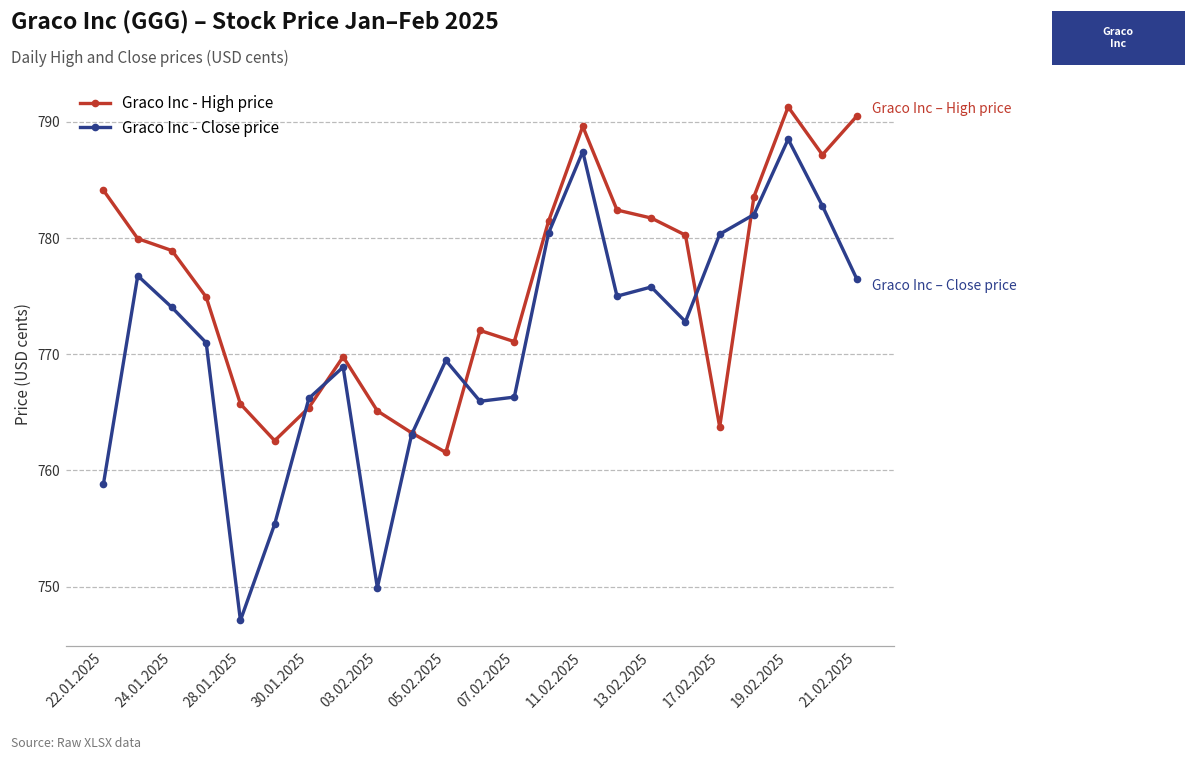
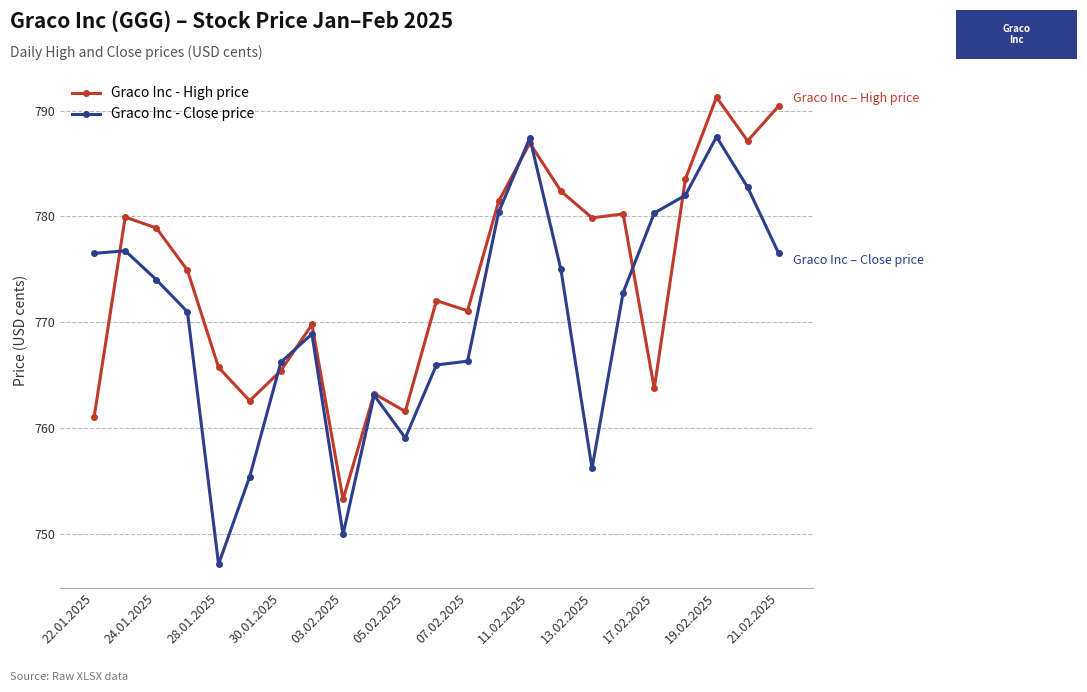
  {
    "Graco Inc - High price": {
-     "22.01.2025": 784.1,
+     "22.01.2025": 761.0,
      "24.01.2025": 778.9,
      "28.01.2025": 765.7,
      "30.01.2025": 765.4,
-     "03.02.2025": 765.1,
+     "03.02.2025": 753.2,
      "05.02.2025": 761.6,
      "07.02.2025": 771.1,
-     "11.02.2025": 789.6,
-     "13.02.2025": 781.7,
+     "11.02.2025": 786.9,
+     "13.02.2025": 779.9,
      "17.02.2025": 763.7,
      "19.02.2025": 791.3,
      "21.02.2025": 790.5
    },
    "Graco Inc - Close price": {
-     "22.01.2025": 758.9,
+     "22.01.2025": 776.5,
      "24.01.2025": 774.0,
      "28.01.2025": 747.1,
      "30.01.2025": 766.2,
      "03.02.2025": 749.9,
-     "05.02.2025": 769.5,
+     "05.02.2025": 759.1,
      "07.02.2025": 766.3,
      "11.02.2025": 787.4,
-     "13.02.2025": 775.8,
+     "13.02.2025": 756.2,
      "17.02.2025": 780.3,
-     "19.02.2025": 788.5,
+     "19.02.2025": 787.5,
      "21.02.2025": 776.5
    }
  }
